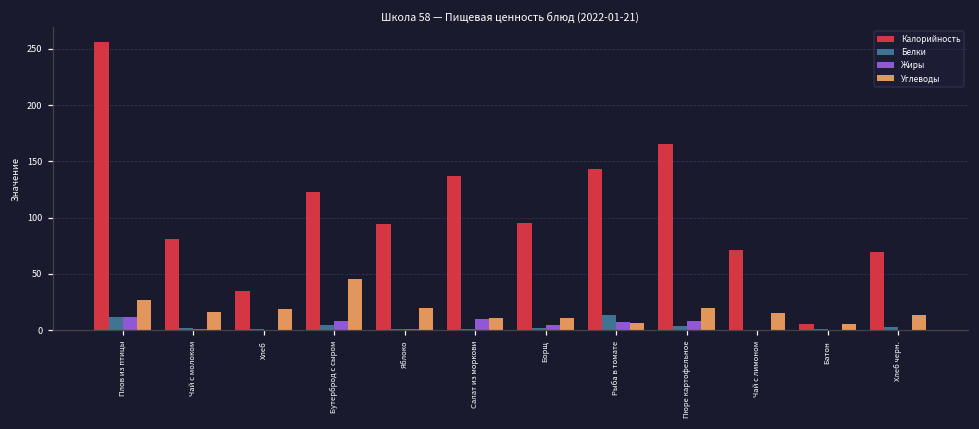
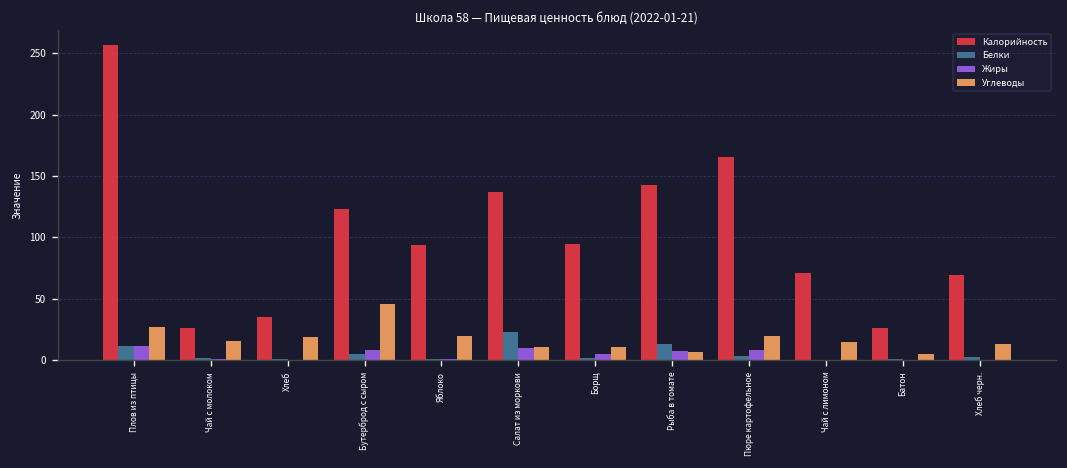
  {
    "Калорийность": {
      "Плов из птицы": 256,
-     "Чай с молоком": 81,
+     "Чай с молоком": 26,
      "Хлеб": 35,
      "Бутерброд с сыром": 123,
      "Яблоко": 94,
      "Салат из моркови": 137,
      "Борщ": 95,
      "Рыба в томате": 143,
      "Пюре картофельное": 166,
      "Чай с лимоном": 71,
-     "Батон": 6,
+     "Батон": 26,
      "Хлеб черн.": 70
    },
    "Белки": {
      "Плов из птицы": 11,
      "Бутерброд с сыром": 5,
-     "Салат из моркови": 1,
+     "Салат из моркови": 23,
      "Рыба в томате": 13,
      "Пюре картофельное": 4,
      "Хлеб черн.": 3
    },
    "Жиры": {
      "Плов из птицы": 11,
      "Бутерброд с сыром": 8,
      "Салат из моркови": 10,
      "Борщ": 5,
      "Рыба в томате": 7,
      "Пюре картофельное": 8,
      "Чай с лимоном": 0
    },
    "Углеводы": {
      "Плов из птицы": 27,
      "Чай с молоком": 16,
      "Хлеб": 19,
      "Бутерброд с сыром": 46,
      "Яблоко": 20,
      "Салат из моркови": 10,
      "Борщ": 11,
      "Рыба в томате": 6,
      "Пюре картофельное": 20,
      "Чай с лимоном": 15,
      "Батон": 5,
      "Хлеб черн.": 13
    }
  }
